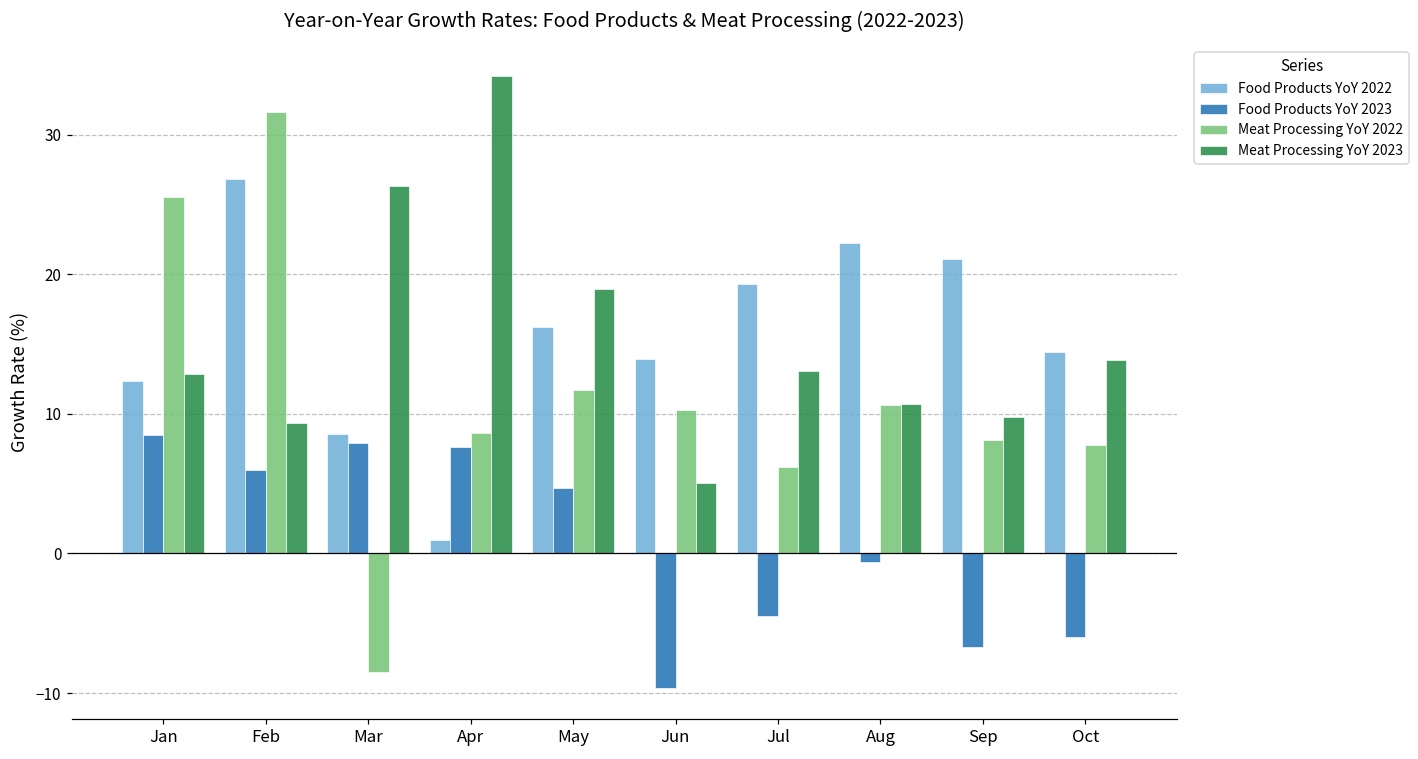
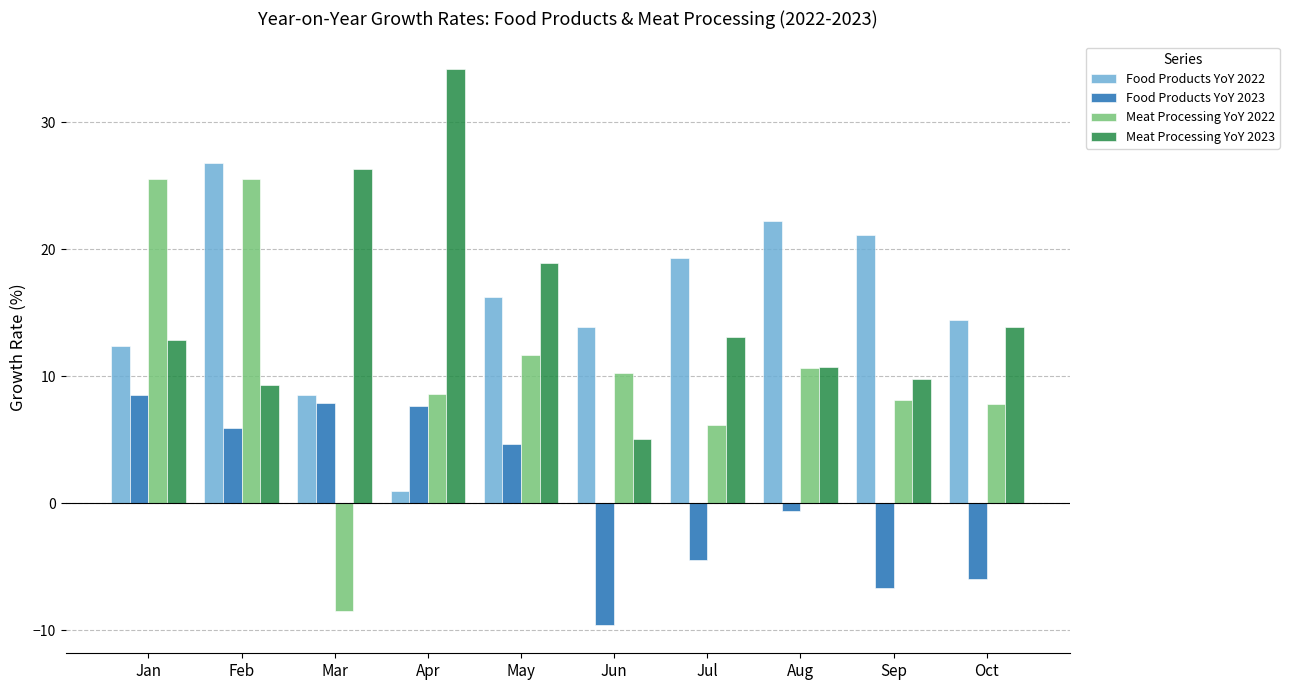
  {
    "Food Products YoY 2022": {
      "Jan": 12.4,
      "Feb": 26.8,
      "Mar": 8.6,
      "Apr": 1.0,
      "May": 16.2,
      "Jun": 13.9,
      "Jul": 19.3,
      "Aug": 22.2,
      "Sep": 21.1,
      "Oct": 14.4
    },
    "Food Products YoY 2023": {
      "Jan": 8.5,
      "Feb": 6.0,
      "Mar": 7.9,
      "Apr": 7.7,
      "May": 4.7,
      "Jun": -9.6,
      "Jul": -4.4,
      "Aug": -0.6,
      "Sep": -6.7,
      "Oct": -6.0
    },
    "Meat Processing YoY 2022": {
      "Jan": 25.5,
-     "Feb": 31.6,
+     "Feb": 25.5,
      "Mar": -8.5,
      "Apr": 8.6,
      "May": 11.7,
      "Jun": 10.3,
      "Jul": 6.2,
      "Aug": 10.6,
      "Sep": 8.1,
      "Oct": 7.8
    },
    "Meat Processing YoY 2023": {
      "Jan": 12.9,
      "Feb": 9.3,
      "Mar": 26.3,
      "Apr": 34.2,
      "May": 18.9,
      "Jun": 5.1,
      "Jul": 13.1,
      "Aug": 10.7,
      "Sep": 9.8,
      "Oct": 13.9
    }
  }
